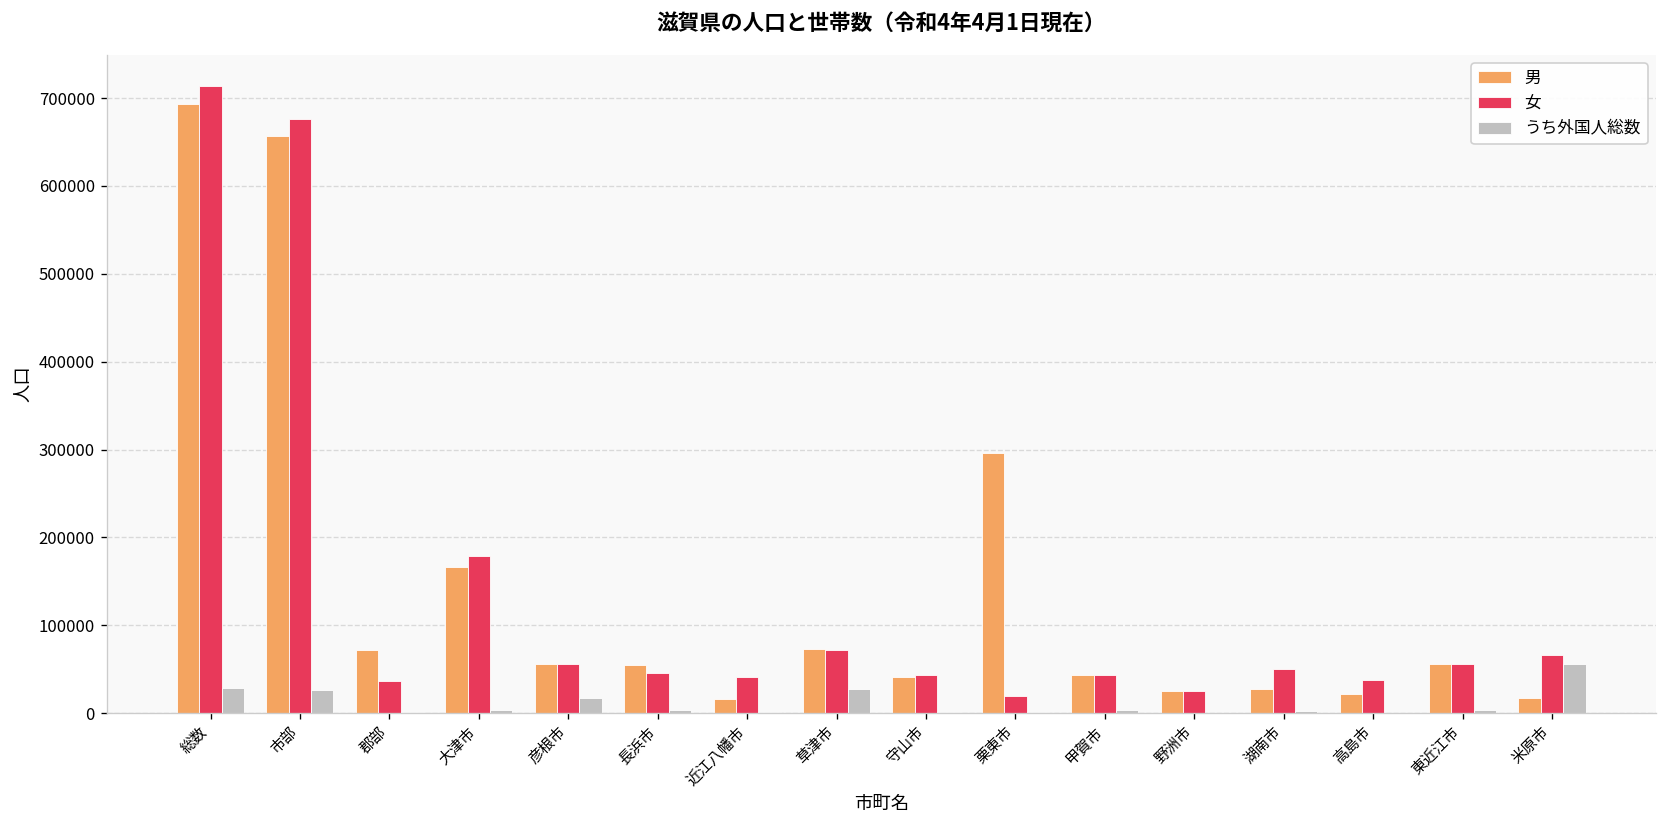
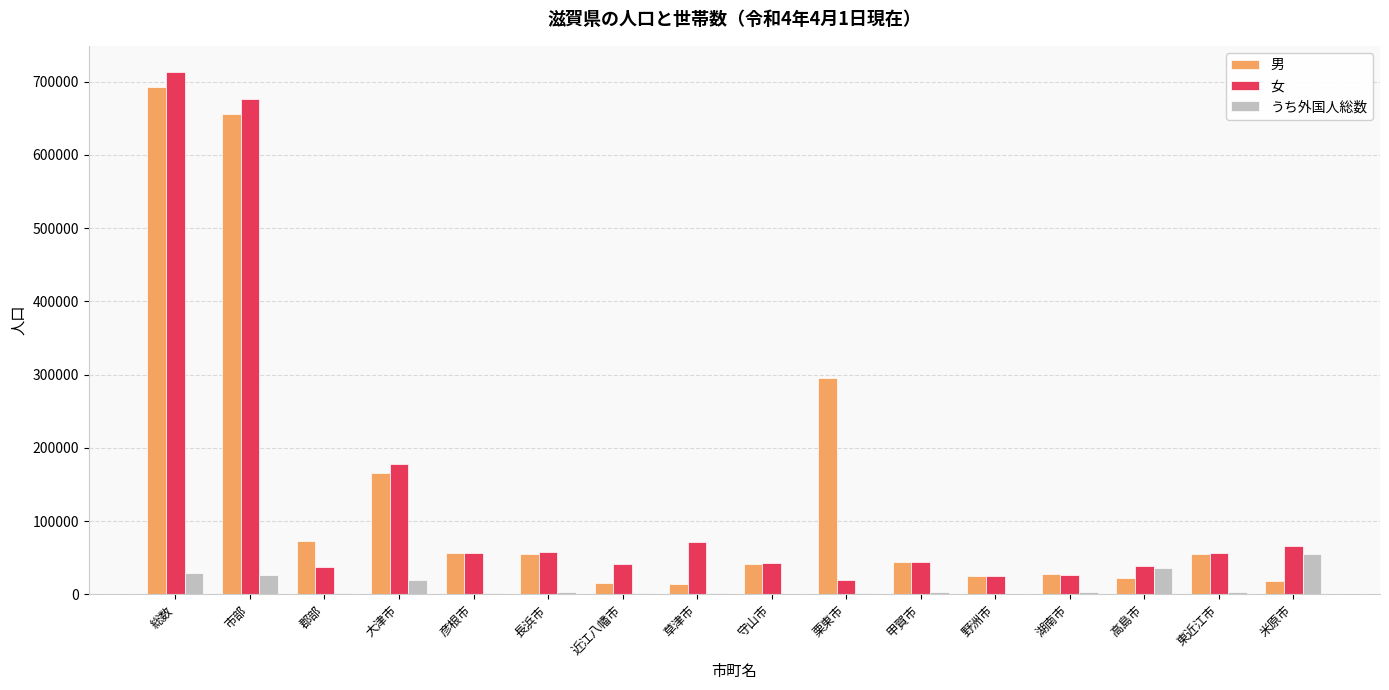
  {
    "男": {
      "総数": 690000,
      "市部": 660000,
      "郡部": 70000,
      "大津市": 170000,
      "彦根市": 60000,
      "長浜市": 50000,
      "近江八幡市": 20000,
-     "草津市": 70000,
+     "草津市": 10000,
      "守山市": 40000,
      "栗東市": 300000,
      "甲賀市": 40000,
      "野洲市": 20000,
      "湖南市": 30000,
      "高島市": 20000,
      "東近江市": 60000,
      "米原市": 20000
    },
    "女": {
      "総数": 710000,
      "市部": 680000,
      "郡部": 40000,
      "大津市": 180000,
      "彦根市": 60000,
-     "長浜市": 50000,
+     "長浜市": 60000,
      "近江八幡市": 40000,
      "草津市": 70000,
      "守山市": 40000,
      "栗東市": 20000,
      "甲賀市": 40000,
      "野洲市": 30000,
-     "湖南市": 50000,
+     "湖南市": 30000,
      "高島市": 40000,
      "東近江市": 60000,
      "米原市": 70000
    },
    "うち外国人総数": {
      "総数": 30000,
      "市部": 30000,
-     "大津市": 0,
-     "彦根市": 20000,
-     "草津市": 30000,
-     "高島市": 0,
+     "大津市": 20000,
+     "彦根市": 0,
+     "草津市": 0,
+     "高島市": 40000,
      "東近江市": 0,
      "米原市": 60000
    }
  }
